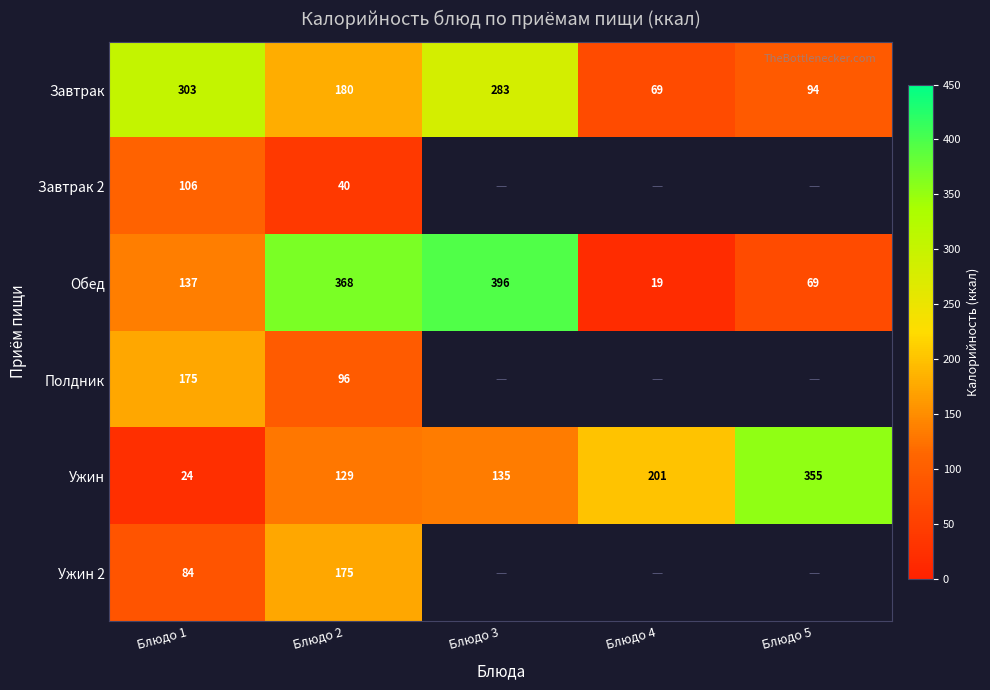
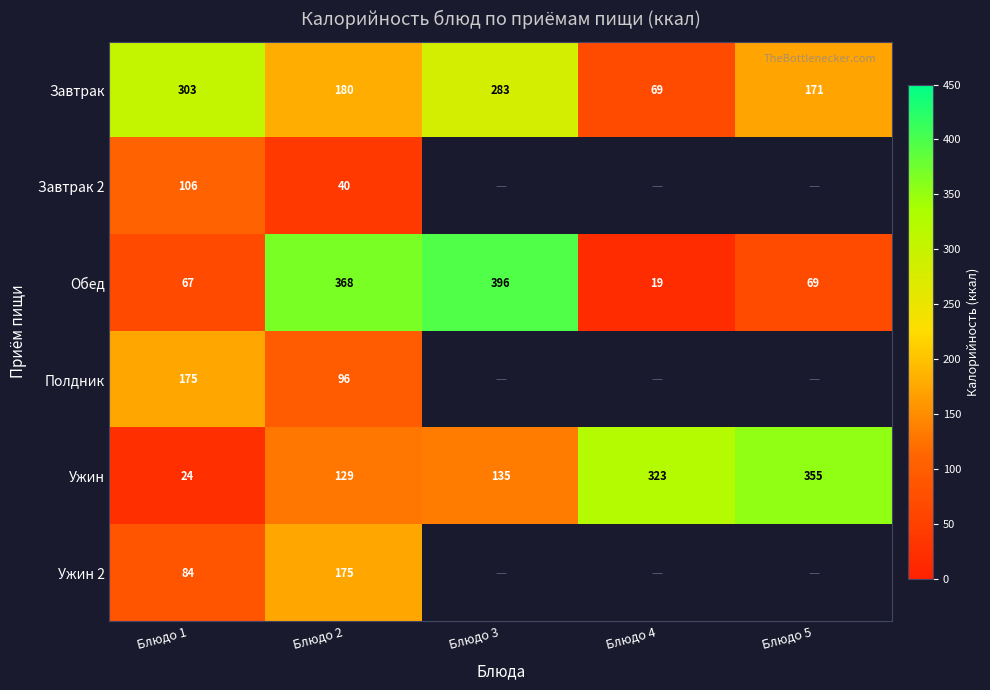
  {
    "Завтрак": {
      "Блюдо 1": 303,
      "Блюдо 2": 180,
      "Блюдо 3": 283,
      "Блюдо 4": 69,
-     "Блюдо 5": 94
+     "Блюдо 5": 171
    },
    "Завтрак 2": {
      "Блюдо 1": 106,
      "Блюдо 2": 40
    },
    "Обед": {
-     "Блюдо 1": 137,
+     "Блюдо 1": 67,
      "Блюдо 2": 368,
      "Блюдо 3": 396,
      "Блюдо 4": 19,
      "Блюдо 5": 69
    },
    "Полдник": {
      "Блюдо 1": 175,
      "Блюдо 2": 96
    },
    "Ужин": {
      "Блюдо 1": 24,
      "Блюдо 2": 129,
      "Блюдо 3": 135,
-     "Блюдо 4": 201,
+     "Блюдо 4": 323,
      "Блюдо 5": 355
    },
    "Ужин 2": {
      "Блюдо 1": 84,
      "Блюдо 2": 175
    }
  }
